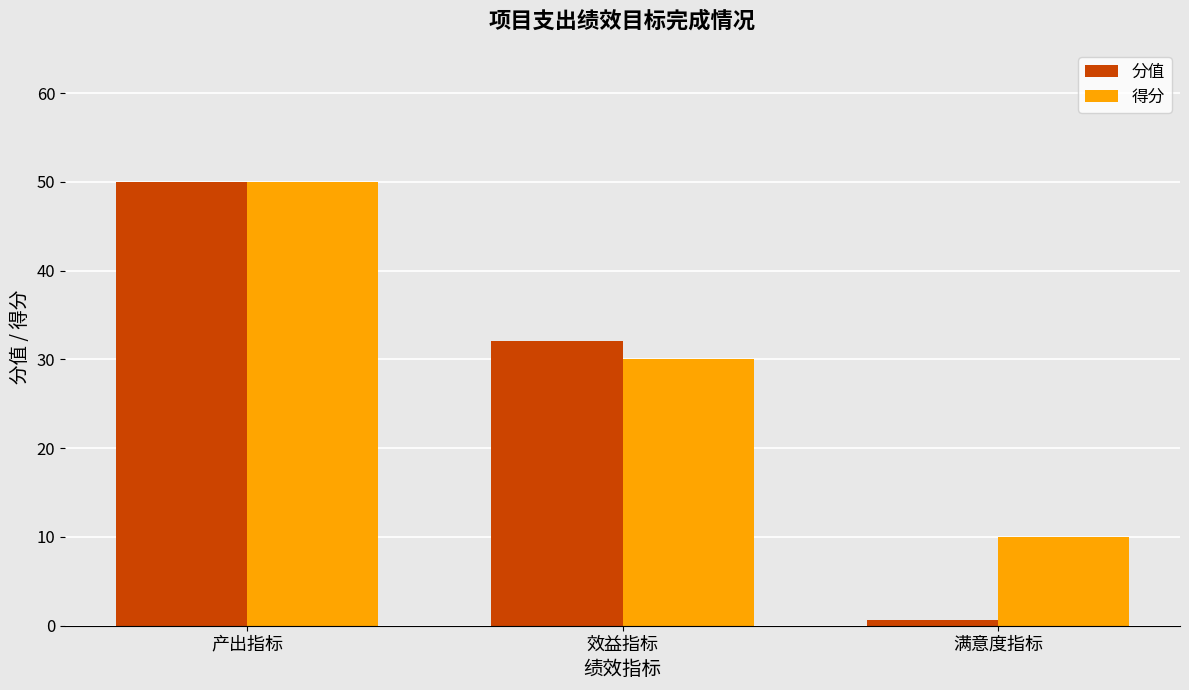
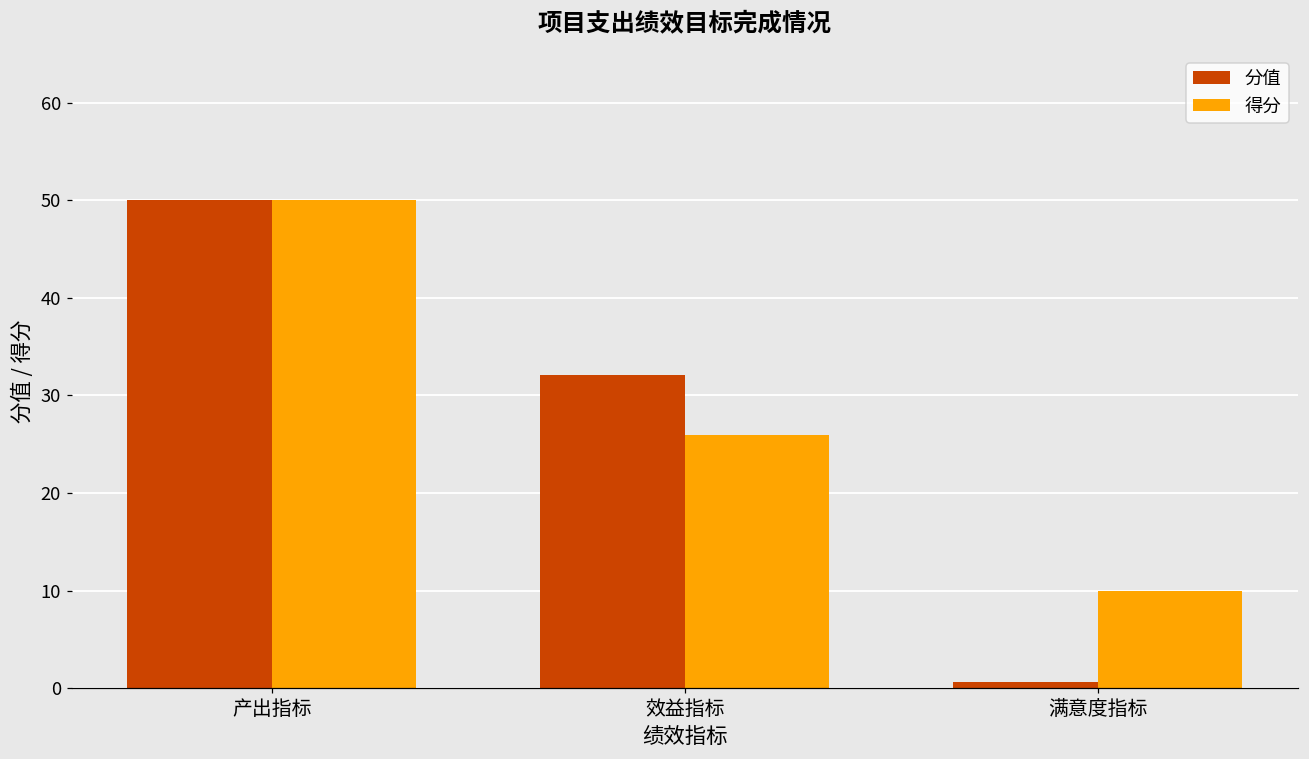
  {
    "分值": {
      "产出指标": 50,
      "效益指标": 32,
      "满意度指标": 1
    },
    "得分": {
      "产出指标": 50,
-     "效益指标": 30,
+     "效益指标": 26,
      "满意度指标": 10
    }
  }
